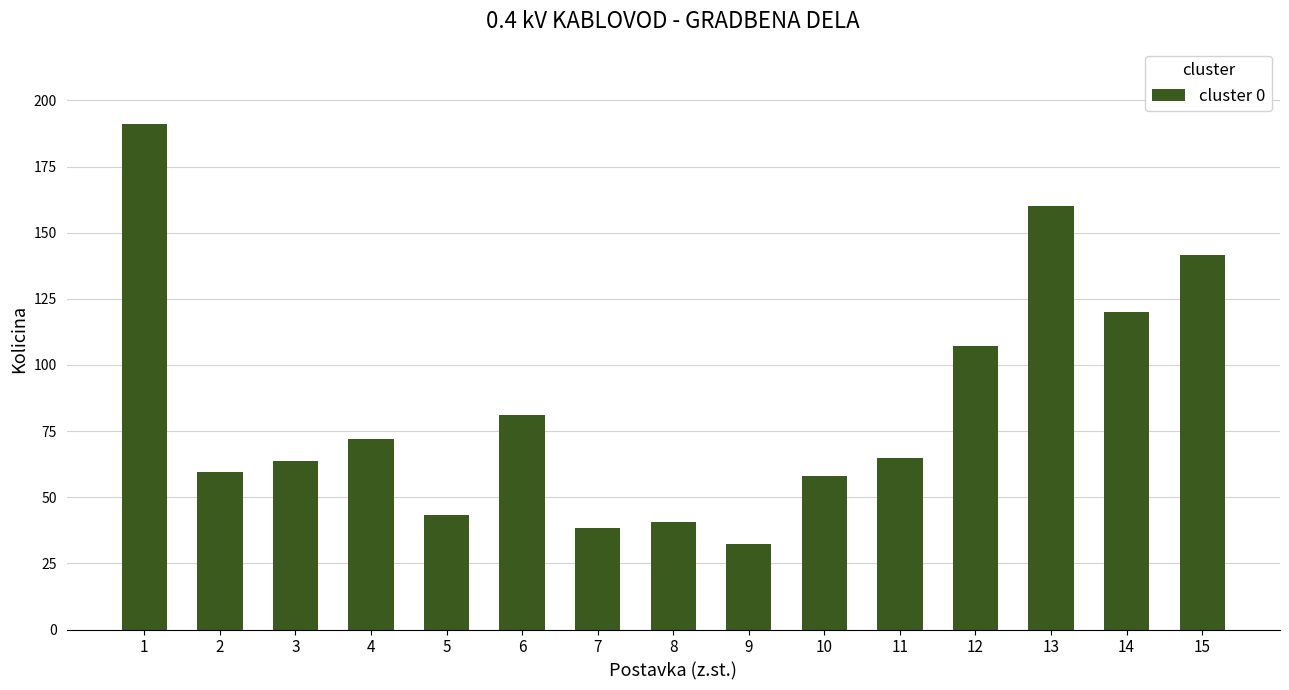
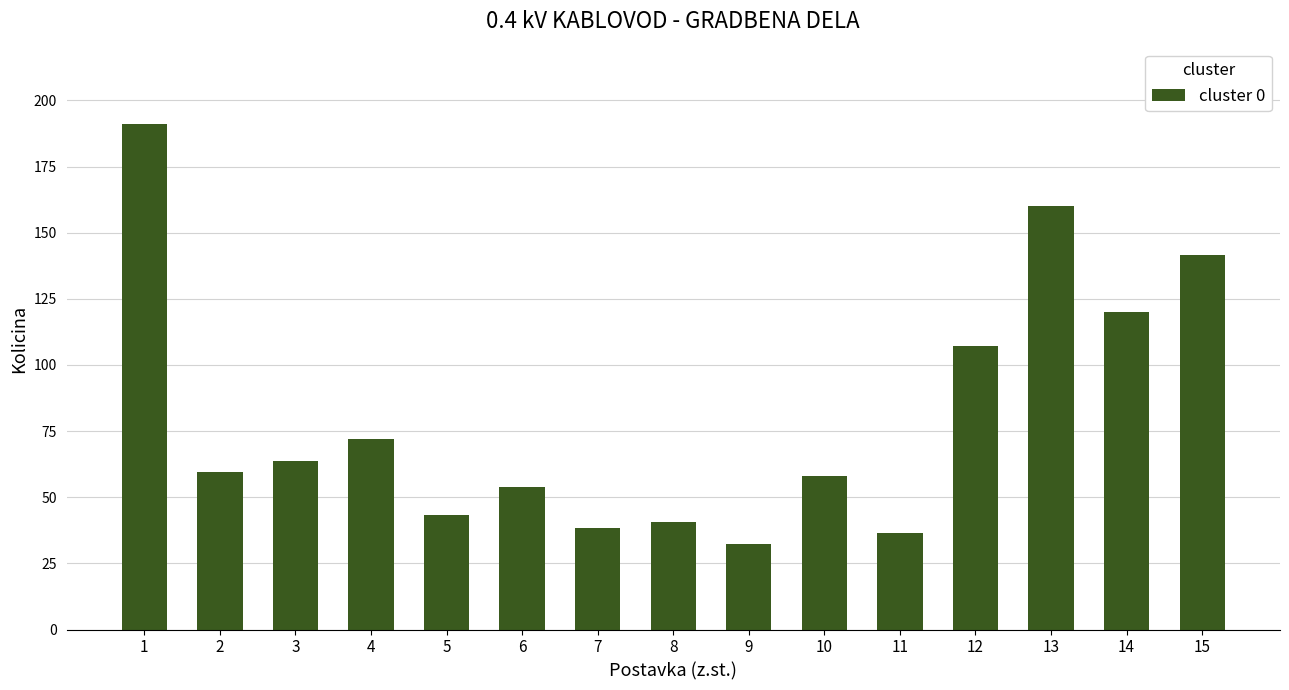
  {
    "1": 191,
    "2": 59,
    "3": 64,
    "4": 72,
    "5": 43,
-   "6": 81,
+   "6": 54,
    "7": 38,
    "8": 41,
    "9": 32,
    "10": 58,
-   "11": 65,
+   "11": 37,
    "12": 107,
    "13": 160,
    "14": 120,
    "15": 142
  }
